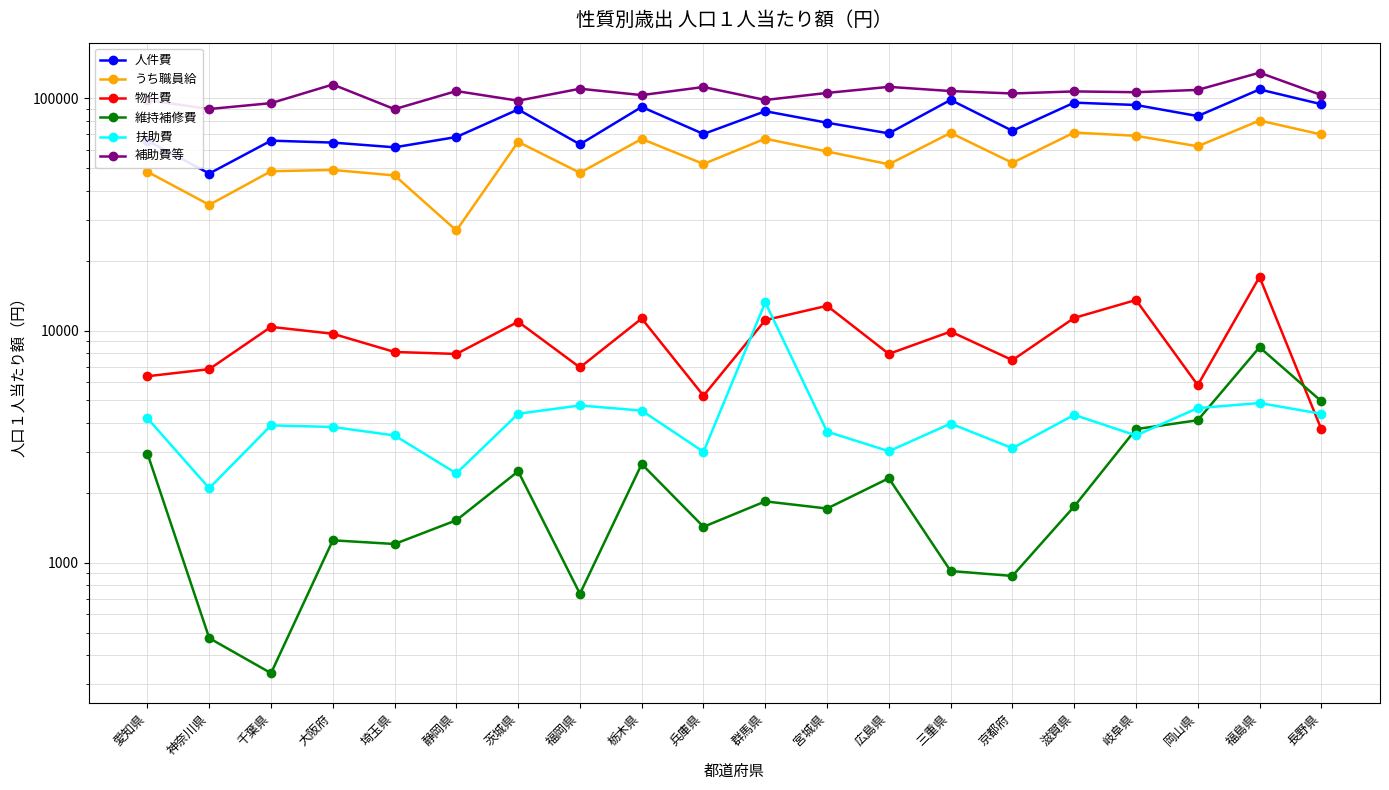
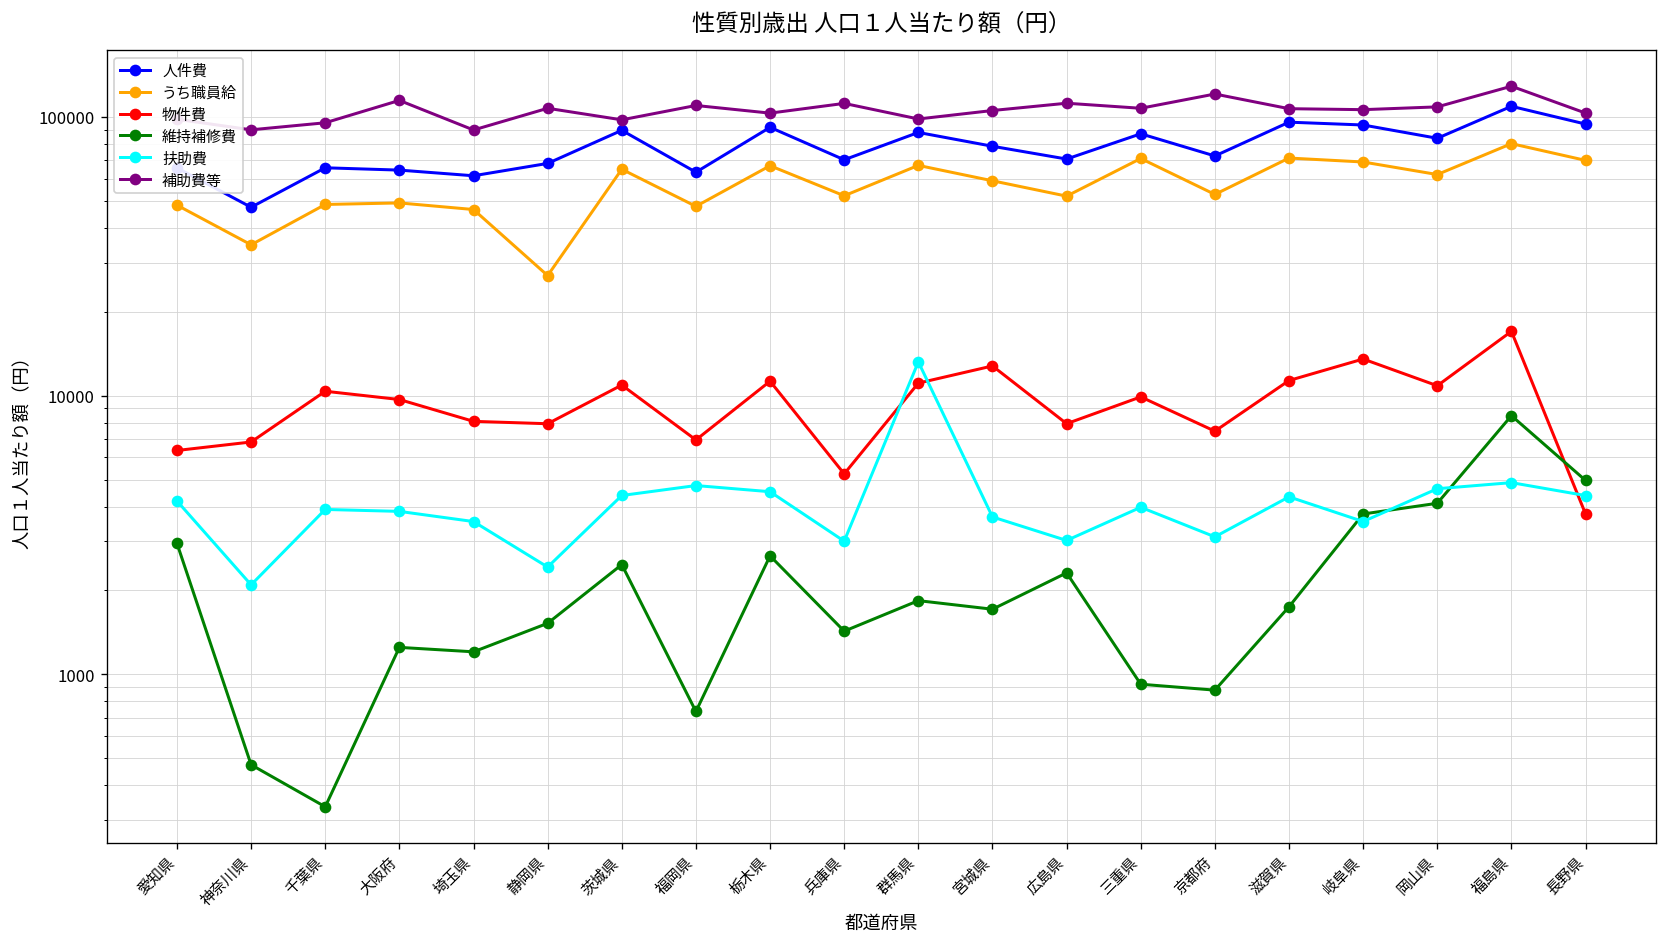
  {
    "人件費": {
      "神奈川県": 47000,
      "千葉県": 66000,
      "大阪府": 64000,
      "埼玉県": 61000,
      "静岡県": 68000,
      "茨城県": 89000,
      "福岡県": 63000,
      "栃木県": 92000,
      "兵庫県": 70000,
      "群馬県": 88000,
      "宮城県": 78000,
      "広島県": 71000,
-     "三重県": 98000,
+     "三重県": 87000,
      "京都府": 72000,
      "滋賀県": 96000,
      "岐阜県": 94000,
      "岡山県": 84000,
      "福島県": 110000,
      "長野県": 94000
    },
    "うち職員給": {
      "愛知県": 48000,
      "神奈川県": 35000,
      "千葉県": 49000,
      "大阪府": 49000,
      "埼玉県": 47000,
      "静岡県": 27000,
      "茨城県": 65000,
      "福岡県": 48000,
      "栃木県": 67000,
      "兵庫県": 52000,
      "群馬県": 67000,
      "宮城県": 59000,
      "広島県": 52000,
      "三重県": 71000,
      "京都府": 53000,
      "滋賀県": 71000,
      "岐阜県": 69000,
      "岡山県": 62000,
      "福島県": 80000,
      "長野県": 70000
    },
    "物件費": {
      "愛知県": 6400,
      "神奈川県": 6800,
      "千葉県": 10000,
      "大阪府": 9700,
      "埼玉県": 8100,
      "静岡県": 7900,
      "茨城県": 11000,
      "福岡県": 6900,
      "栃木県": 11000,
      "兵庫県": 5200,
      "群馬県": 11000,
      "宮城県": 13000,
      "広島県": 7900,
      "三重県": 9900,
      "京都府": 7500,
      "滋賀県": 11000,
      "岐阜県": 14000,
-     "岡山県": 5800,
+     "岡山県": 11000,
      "福島県": 17000,
      "長野県": 3800
    },
    "維持補修費": {
      "愛知県": 3000,
      "神奈川県": 470,
      "千葉県": 340,
      "大阪府": 1300,
      "埼玉県": 1200,
      "静岡県": 1500,
      "茨城県": 2500,
      "福岡県": 740,
      "栃木県": 2700,
      "兵庫県": 1400,
      "群馬県": 1800,
      "宮城県": 1700,
      "広島県": 2300,
      "三重県": 920,
      "京都府": 880,
      "滋賀県": 1700,
      "岐阜県": 3800,
      "岡山県": 4100,
      "福島県": 8500,
      "長野県": 5000
    },
    "扶助費": {
      "愛知県": 4200,
      "神奈川県": 2100,
      "千葉県": 3900,
      "大阪府": 3800,
      "埼玉県": 3500,
      "静岡県": 2400,
      "茨城県": 4400,
      "福岡県": 4800,
      "栃木県": 4500,
      "兵庫県": 3000,
      "群馬県": 13000,
      "宮城県": 3700,
      "広島県": 3000,
      "三重県": 4000,
      "京都府": 3100,
      "滋賀県": 4300,
      "岐阜県": 3500,
      "岡山県": 4600,
      "福島県": 4900,
      "長野県": 4400
    },
    "補助費等": {
      "神奈川県": 90000,
      "千葉県": 95000,
      "大阪府": 110000,
      "埼玉県": 90000,
      "静岡県": 110000,
      "茨城県": 98000,
      "福岡県": 110000,
      "栃木県": 100000,
      "兵庫県": 110000,
      "群馬県": 98000,
      "宮城県": 110000,
      "広島県": 110000,
      "三重県": 110000,
-     "京都府": 100000,
+     "京都府": 120000,
      "滋賀県": 110000,
      "岐阜県": 110000,
      "岡山県": 110000,
      "福島県": 130000,
      "長野県": 100000
    }
  }
